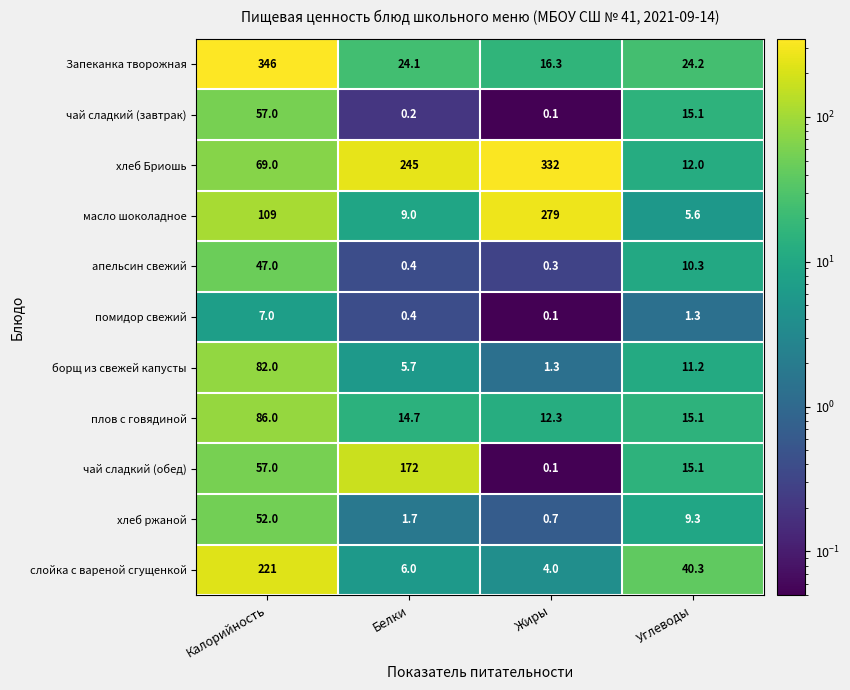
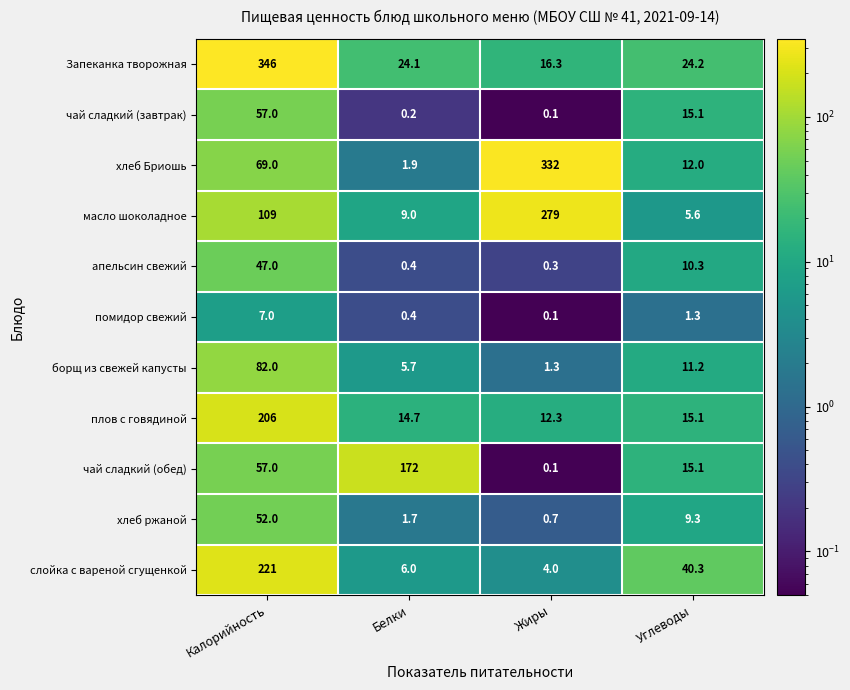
  {
    "Запеканка творожная": {
      "Калорийность": 346,
      "Белки": 24.1,
      "Жиры": 16.3,
      "Углеводы": 24.2
    },
    "чай сладкий (завтрак)": {
      "Калорийность": 57.0,
      "Белки": 0.2,
      "Жиры": 0.1,
      "Углеводы": 15.1
    },
    "хлеб Бриошь": {
      "Калорийность": 69.0,
-     "Белки": 245,
+     "Белки": 1.9,
      "Жиры": 332,
      "Углеводы": 12.0
    },
    "масло шоколадное": {
      "Калорийность": 109,
      "Белки": 9.0,
      "Жиры": 279,
      "Углеводы": 5.6
    },
    "апельсин свежий": {
      "Калорийность": 47.0,
      "Белки": 0.4,
      "Жиры": 0.3,
      "Углеводы": 10.3
    },
    "помидор свежий": {
      "Калорийность": 7.0,
      "Белки": 0.4,
      "Жиры": 0.1,
      "Углеводы": 1.3
    },
    "борщ из свежей капусты": {
      "Калорийность": 82.0,
      "Белки": 5.7,
      "Жиры": 1.3,
      "Углеводы": 11.2
    },
    "плов с говядиной": {
-     "Калорийность": 86.0,
+     "Калорийность": 206,
      "Белки": 14.7,
      "Жиры": 12.3,
      "Углеводы": 15.1
    },
    "чай сладкий (обед)": {
      "Калорийность": 57.0,
      "Белки": 172,
      "Жиры": 0.1,
      "Углеводы": 15.1
    },
    "хлеб ржаной": {
      "Калорийность": 52.0,
      "Белки": 1.7,
      "Жиры": 0.7,
      "Углеводы": 9.3
    },
    "слойка с вареной сгущенкой": {
      "Калорийность": 221,
      "Белки": 6.0,
      "Жиры": 4.0,
      "Углеводы": 40.3
    }
  }
